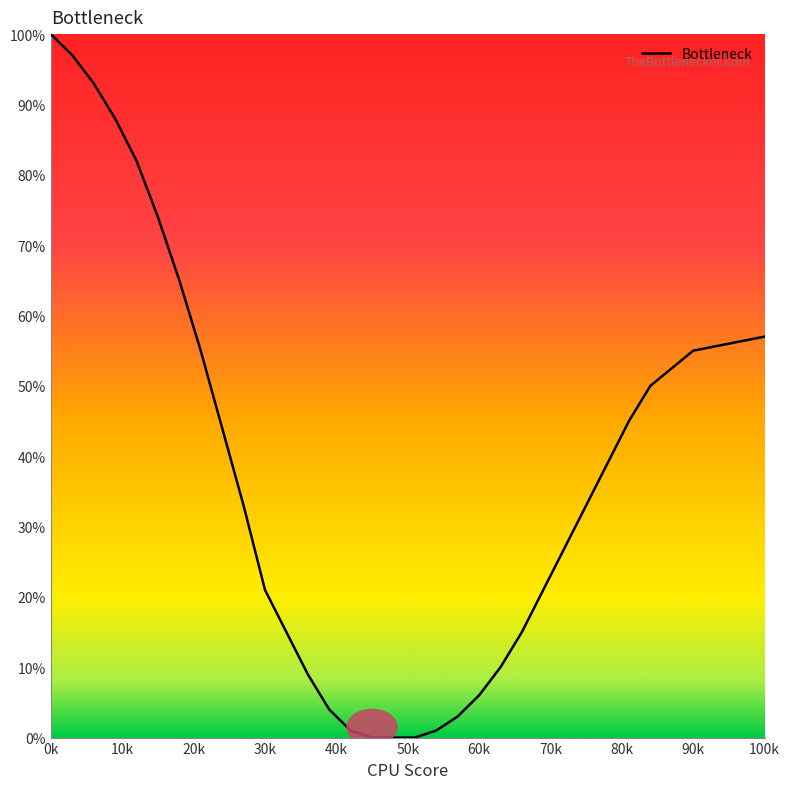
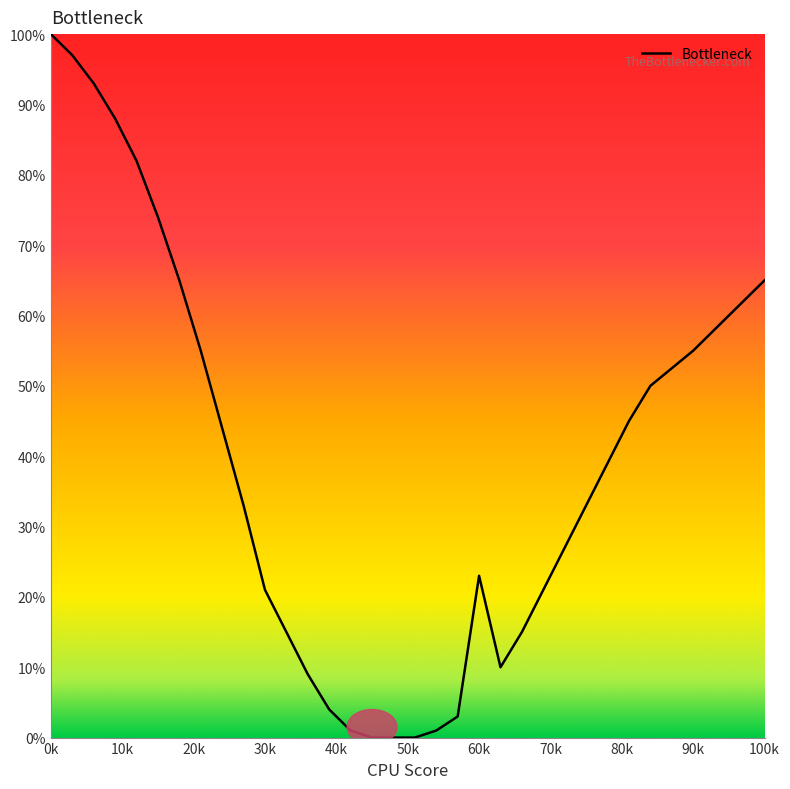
  {
    "0k": "100%",
    "30k": "21%",
-   "60k": "6%",
+   "60k": "23%",
    "90k": "55%",
-   "100k": "57%"
+   "100k": "65%"
  }
